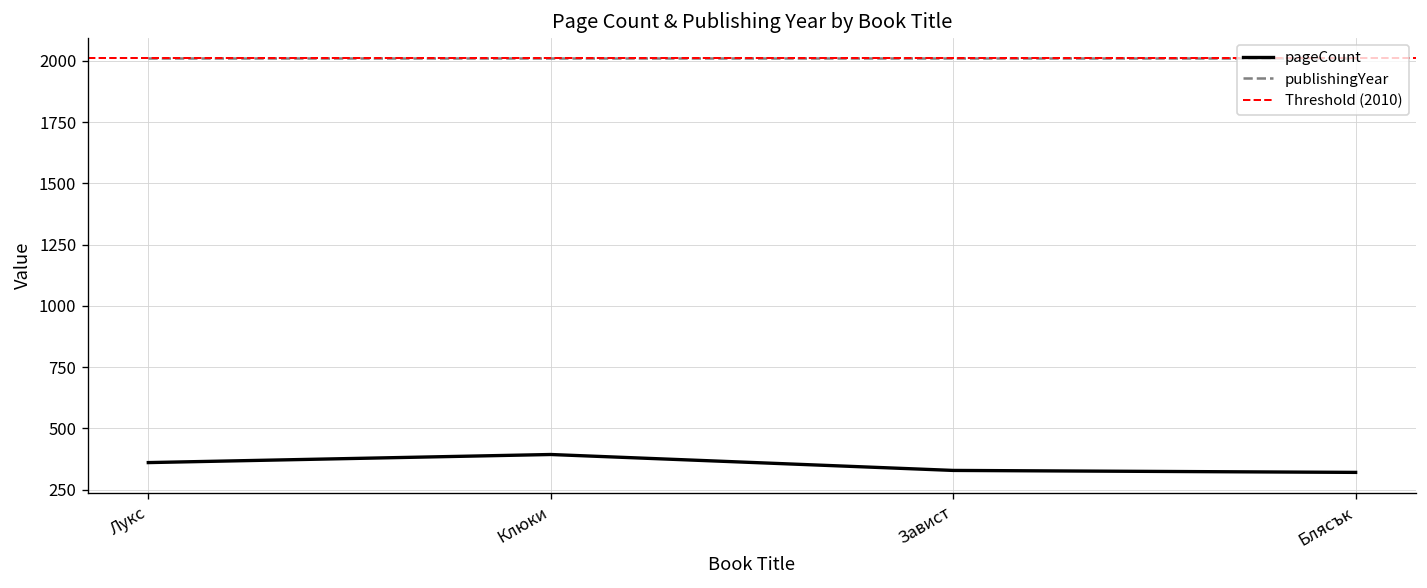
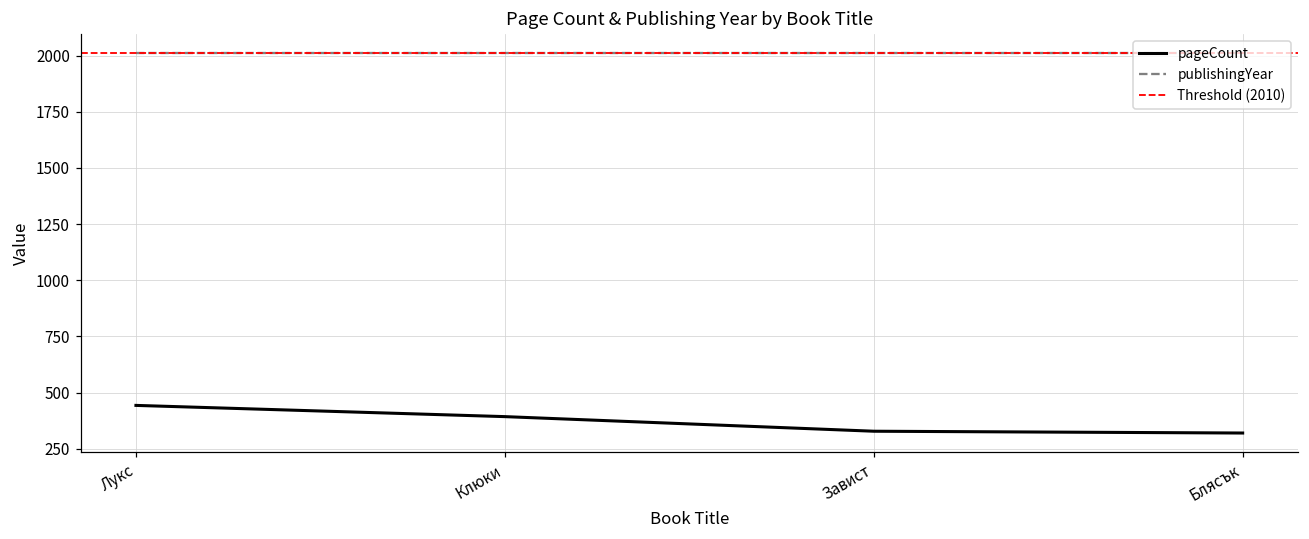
  {
    "pageCount": {
-     "Лукс": 360,
+     "Лукс": 440,
      "Клюки": 390,
      "Завист": 330,
      "Блясък": 320
    },
    "publishingYear": {
      "Лукс": 2010,
      "Клюки": 2010,
      "Завист": 2010
    }
  }
